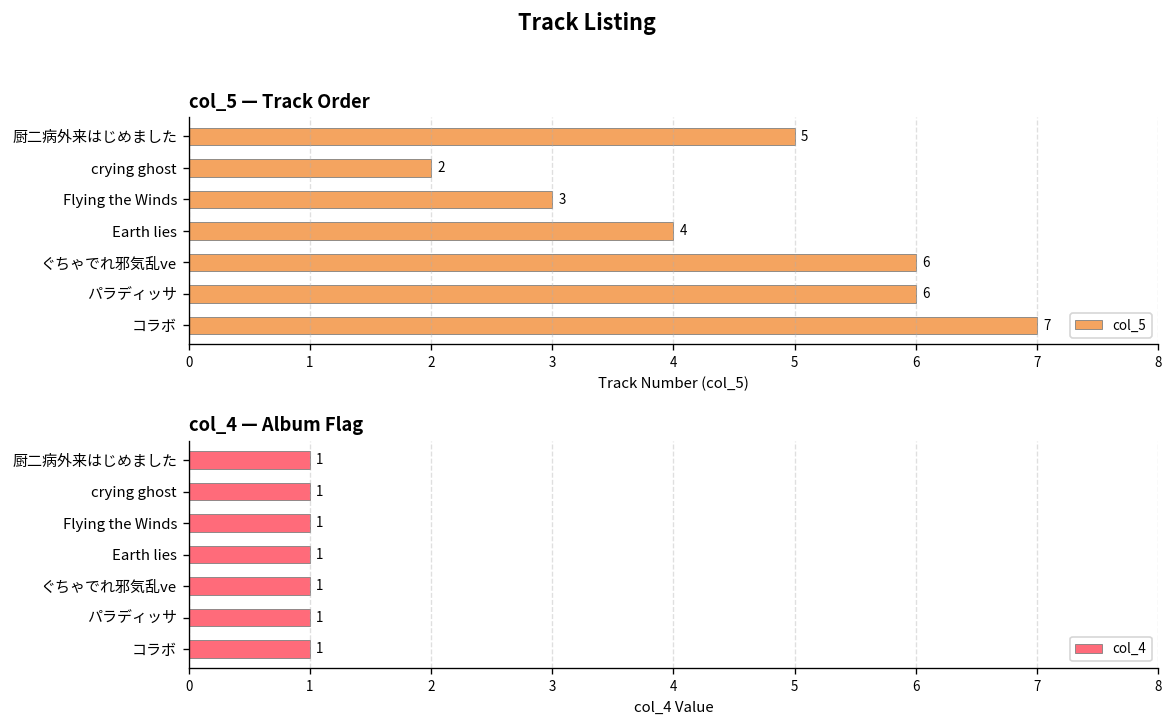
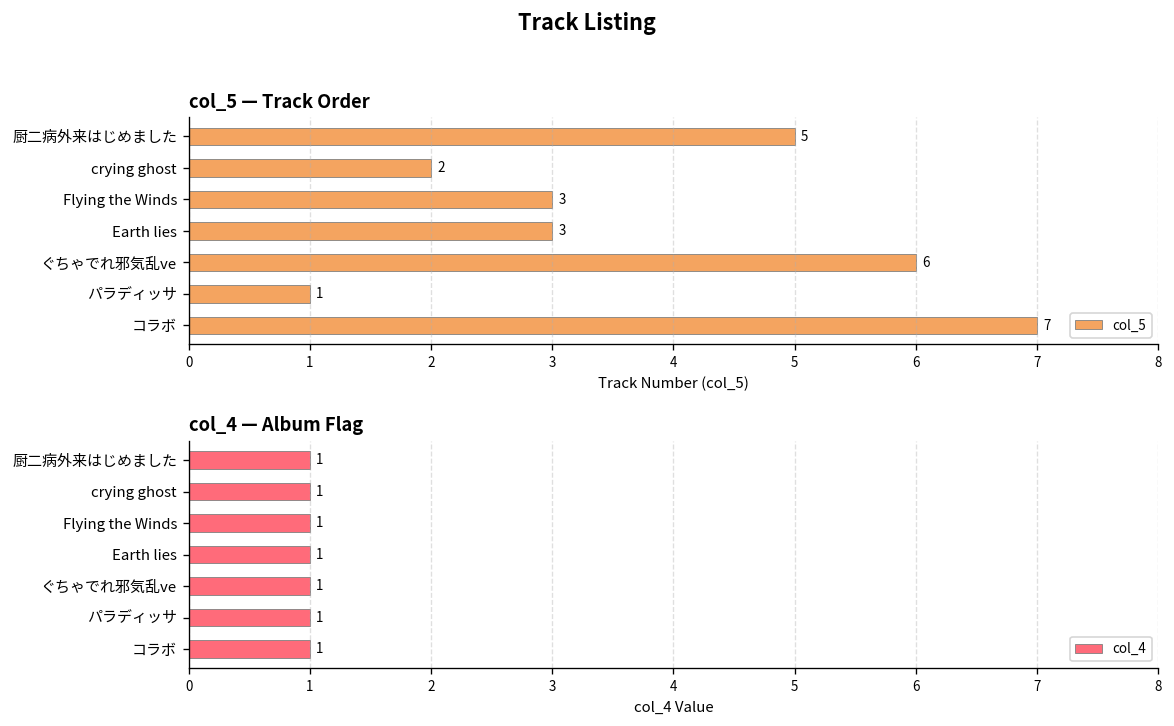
  {
    "col_5 — Track Order": {
      "厨二病外来はじめました": 5,
      "crying ghost": 2,
      "Flying the Winds": 3,
-     "Earth lies": 4,
+     "Earth lies": 3,
      "ぐちゃでれ邪気乱ve": 6,
-     "パラディッサ": 6,
+     "パラディッサ": 1,
      "コラボ": 7
    },
    "col_4 — Album Flag": {
      "厨二病外来はじめました": 1,
      "crying ghost": 1,
      "Flying the Winds": 1,
      "Earth lies": 1,
      "ぐちゃでれ邪気乱ve": 1,
      "パラディッサ": 1,
      "コラボ": 1
    }
  }
